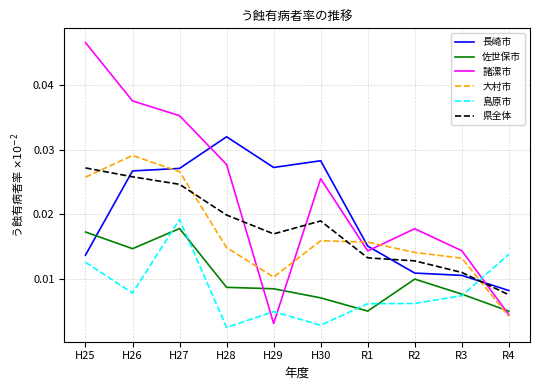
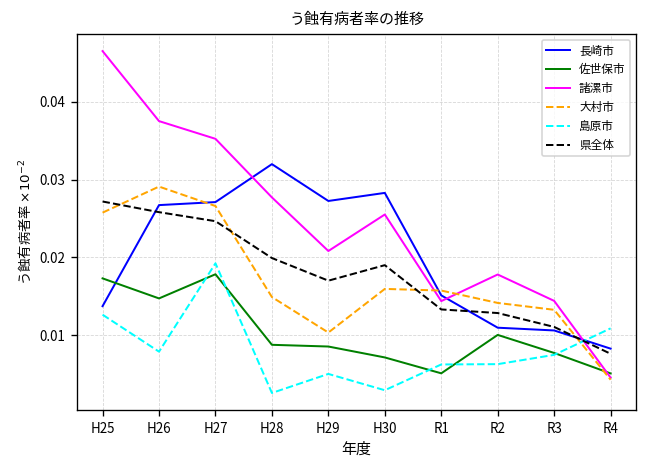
  {
    "長崎市": {
      "H25": 0.014,
      "H26": 0.027,
      "H27": 0.027,
      "H28": 0.032,
      "H29": 0.027,
      "H30": 0.028,
      "R1": 0.015,
      "R2": 0.011,
      "R3": 0.011,
      "R4": 0.008
    },
    "佐世保市": {
      "H25": 0.017,
      "H26": 0.015,
      "H27": 0.018,
      "H28": 0.009,
      "H29": 0.009,
      "H30": 0.007,
      "R1": 0.005,
      "R2": 0.010,
      "R4": 0.005
    },
    "諸漯市": {
      "H25": 0.047,
      "H26": 0.038,
      "H27": 0.035,
      "H28": 0.028,
-     "H29": 0.003,
+     "H29": 0.021,
      "H30": 0.026,
      "R1": 0.014,
      "R2": 0.018,
      "R3": 0.014
    },
    "大村市": {
      "H25": 0.026,
      "H26": 0.029,
      "H27": 0.027,
      "H28": 0.015,
      "H29": 0.010,
      "H30": 0.016,
      "R1": 0.016,
      "R2": 0.014,
      "R3": 0.013
    },
    "島原市": {
      "H25": 0.013,
      "H26": 0.008,
      "H27": 0.019,
      "H28": 0.003,
      "H29": 0.005,
      "H30": 0.003,
      "R1": 0.006,
      "R2": 0.006,
-     "R4": 0.014
+     "R4": 0.011
    },
    "県全体": {
      "H25": 0.027,
      "H26": 0.026,
      "H27": 0.025,
      "H28": 0.020,
      "H29": 0.017,
      "H30": 0.019,
      "R1": 0.013,
      "R2": 0.013,
      "R3": 0.011,
      "R4": 0.008
    }
  }
